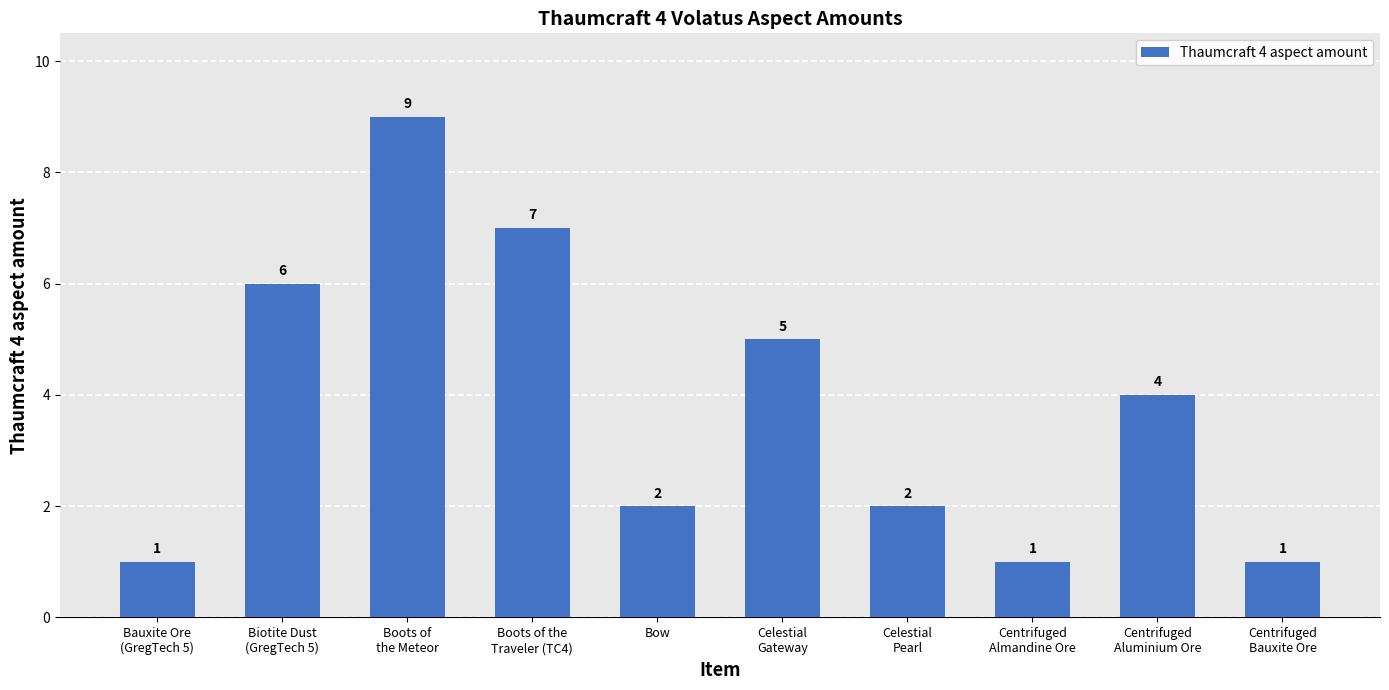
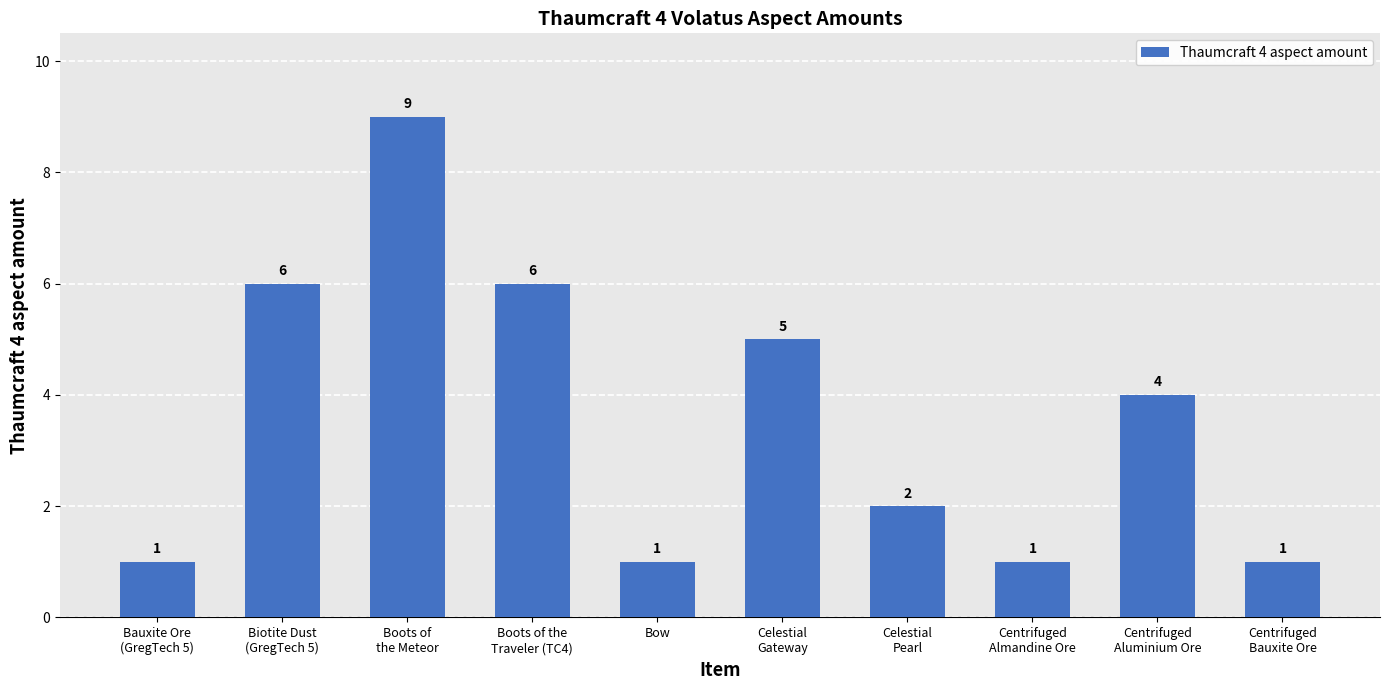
  {
    "Bauxite Ore (GregTech 5)": 1,
    "Biotite Dust (GregTech 5)": 6,
    "Boots of the Meteor": 9,
-   "Boots of the Traveler (TC4)": 7,
-   "Bow": 2,
+   "Boots of the Traveler (TC4)": 6,
+   "Bow": 1,
    "Celestial Gateway": 5,
    "Celestial Pearl": 2,
    "Centrifuged Almandine Ore": 1,
    "Centrifuged Aluminium Ore": 4,
    "Centrifuged Bauxite Ore": 1
  }
